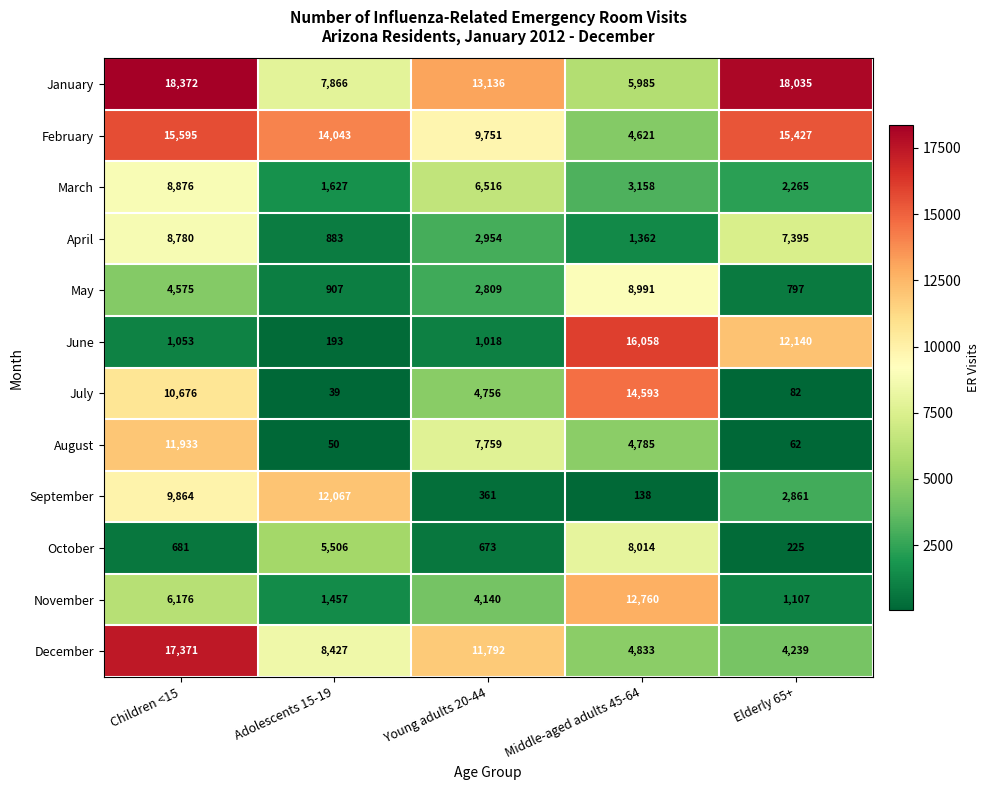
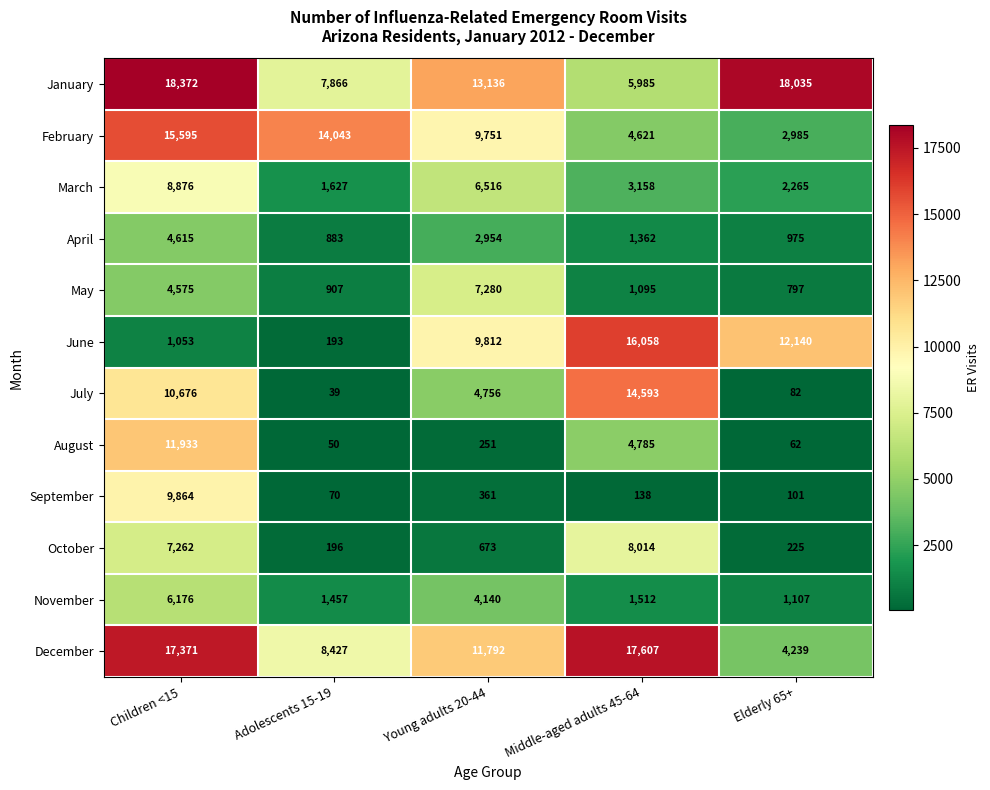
  {
    "January": {
      "Children <15": "18,372",
      "Adolescents 15-19": "7,866",
      "Young adults 20-44": "13,136",
      "Middle-aged adults 45-64": "5,985",
      "Elderly 65+": "18,035"
    },
    "February": {
      "Children <15": "15,595",
      "Adolescents 15-19": "14,043",
      "Young adults 20-44": "9,751",
      "Middle-aged adults 45-64": "4,621",
-     "Elderly 65+": "15,427"
+     "Elderly 65+": "2,985"
    },
    "March": {
      "Children <15": "8,876",
      "Adolescents 15-19": "1,627",
      "Young adults 20-44": "6,516",
      "Middle-aged adults 45-64": "3,158",
      "Elderly 65+": "2,265"
    },
    "April": {
-     "Children <15": "8,780",
+     "Children <15": "4,615",
      "Adolescents 15-19": "883",
      "Young adults 20-44": "2,954",
      "Middle-aged adults 45-64": "1,362",
-     "Elderly 65+": "7,395"
+     "Elderly 65+": "975"
    },
    "May": {
      "Children <15": "4,575",
      "Adolescents 15-19": "907",
-     "Young adults 20-44": "2,809",
-     "Middle-aged adults 45-64": "8,991",
+     "Young adults 20-44": "7,280",
+     "Middle-aged adults 45-64": "1,095",
      "Elderly 65+": "797"
    },
    "June": {
      "Children <15": "1,053",
      "Adolescents 15-19": "193",
-     "Young adults 20-44": "1,018",
+     "Young adults 20-44": "9,812",
      "Middle-aged adults 45-64": "16,058",
      "Elderly 65+": "12,140"
    },
    "July": {
      "Children <15": "10,676",
      "Adolescents 15-19": "39",
      "Young adults 20-44": "4,756",
      "Middle-aged adults 45-64": "14,593",
      "Elderly 65+": "82"
    },
    "August": {
      "Children <15": "11,933",
      "Adolescents 15-19": "50",
-     "Young adults 20-44": "7,759",
+     "Young adults 20-44": "251",
      "Middle-aged adults 45-64": "4,785",
      "Elderly 65+": "62"
    },
    "September": {
      "Children <15": "9,864",
-     "Adolescents 15-19": "12,067",
+     "Adolescents 15-19": "70",
      "Young adults 20-44": "361",
      "Middle-aged adults 45-64": "138",
-     "Elderly 65+": "2,861"
+     "Elderly 65+": "101"
    },
    "October": {
-     "Children <15": "681",
-     "Adolescents 15-19": "5,506",
+     "Children <15": "7,262",
+     "Adolescents 15-19": "196",
      "Young adults 20-44": "673",
      "Middle-aged adults 45-64": "8,014",
      "Elderly 65+": "225"
    },
    "November": {
      "Children <15": "6,176",
      "Adolescents 15-19": "1,457",
      "Young adults 20-44": "4,140",
-     "Middle-aged adults 45-64": "12,760",
+     "Middle-aged adults 45-64": "1,512",
      "Elderly 65+": "1,107"
    },
    "December": {
      "Children <15": "17,371",
      "Adolescents 15-19": "8,427",
      "Young adults 20-44": "11,792",
-     "Middle-aged adults 45-64": "4,833",
+     "Middle-aged adults 45-64": "17,607",
      "Elderly 65+": "4,239"
    }
  }
